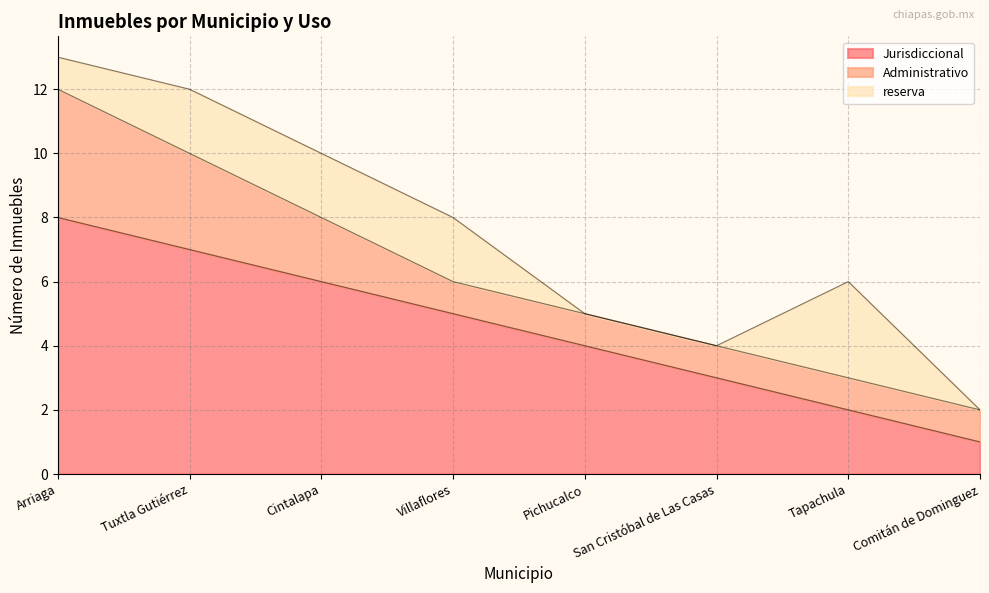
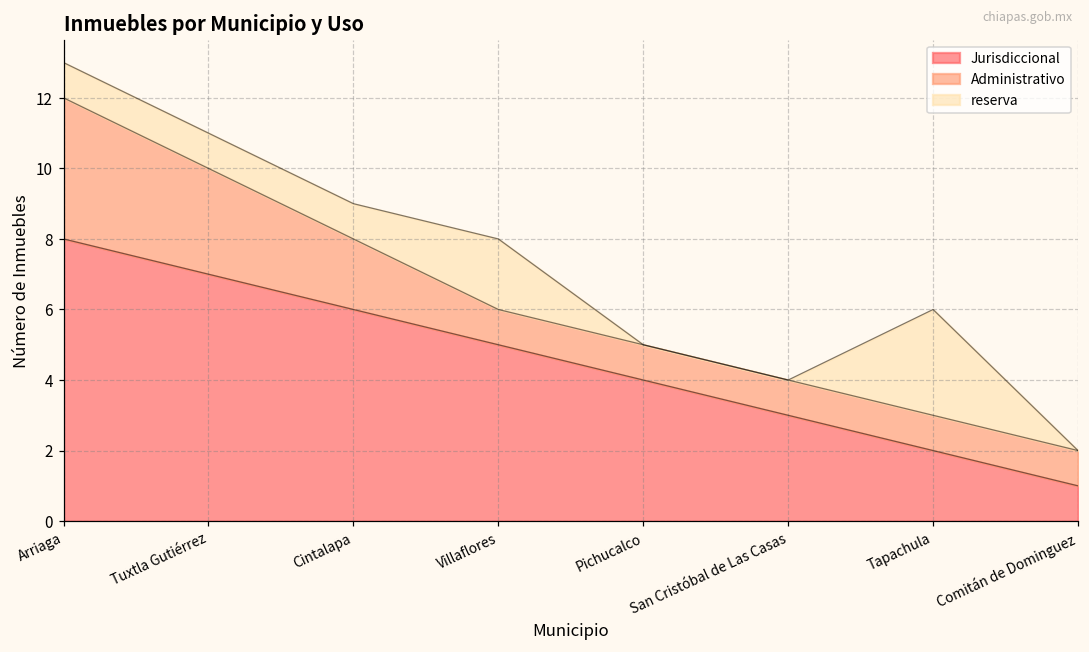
  {
    "reserva": {
      "Arriaga": 1,
-     "Tuxtla Gutiérrez": 2,
-     "Cintalapa": 2,
+     "Tuxtla Gutiérrez": 1,
+     "Cintalapa": 1,
      "Villaflores": 2,
      "Tapachula": 3
    }
  }
